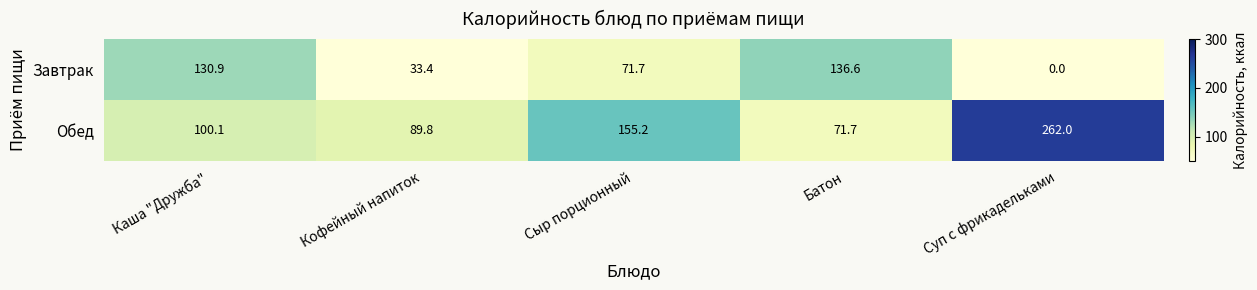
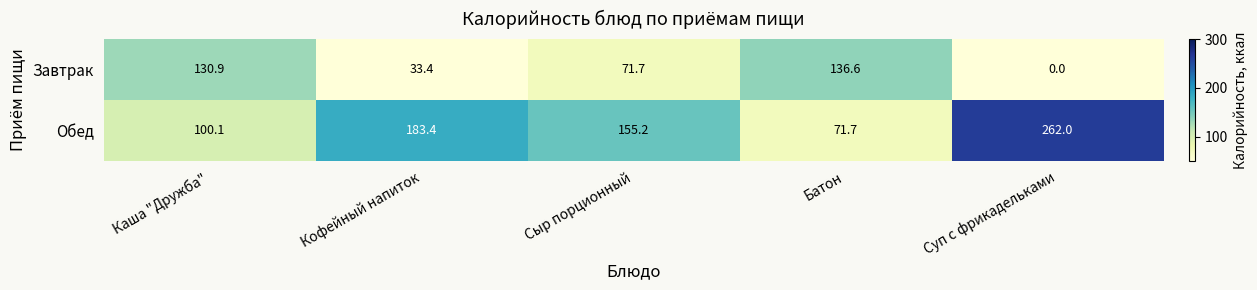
  {
    "Завтрак": {
      "Каша \"Дружба\"": 130.9,
      "Кофейный напиток": 33.4,
      "Сыр порционный": 71.7,
      "Батон": 136.6,
      "Суп с фрикадельками": 0.0
    },
    "Обед": {
      "Каша \"Дружба\"": 100.1,
-     "Кофейный напиток": 89.8,
+     "Кофейный напиток": 183.4,
      "Сыр порционный": 155.2,
      "Батон": 71.7,
      "Суп с фрикадельками": 262.0
    }
  }
